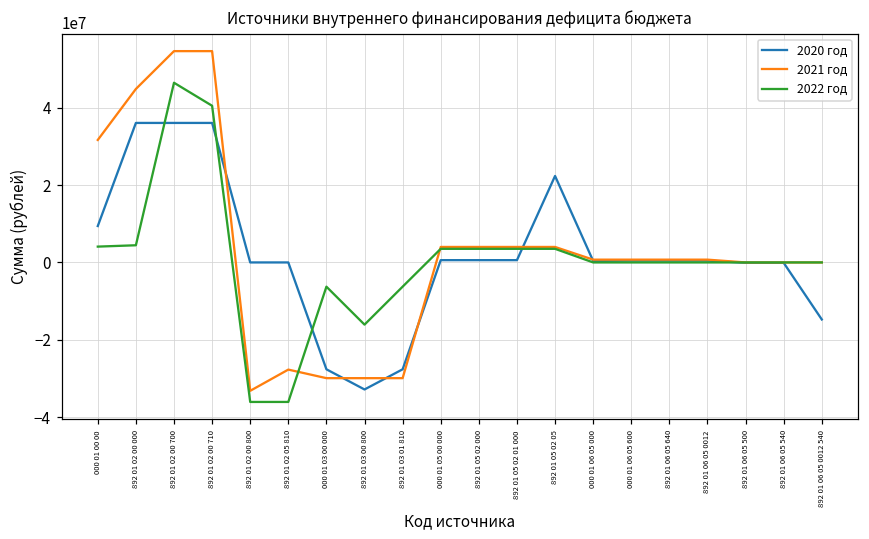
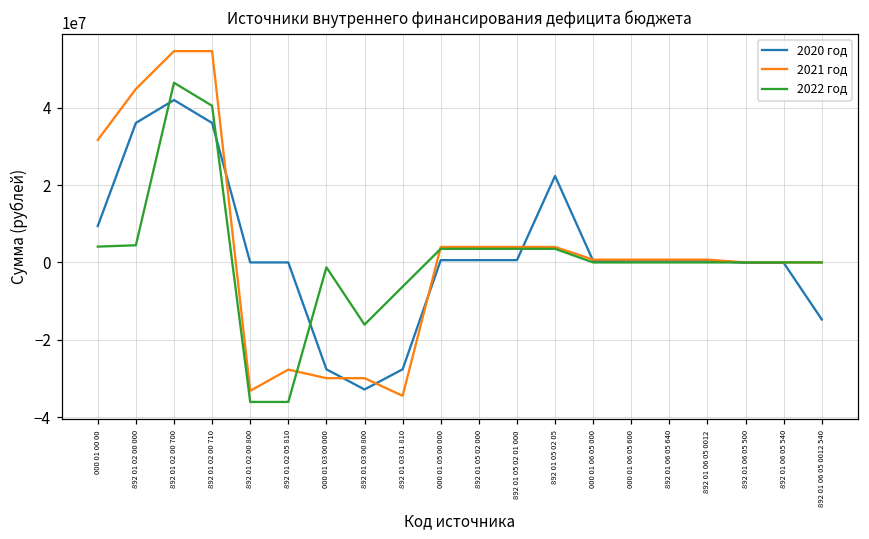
  {
    "2020 год": {
      "000 01 00 00": 9000000,
      "892 01 02 00 000": 36000000,
-     "892 01 02 00 700": 36000000,
+     "892 01 02 00 700": 42000000,
      "892 01 02 00 710": 36000000,
      "892 01 02 00 800": 0,
      "892 01 02 05 810": 0,
      "000 01 03 00 000": -28000000,
      "892 01 03 00 800": -33000000,
      "892 01 03 01 810": -28000000,
      "000 01 05 00 000": 1000000,
      "892 01 05 02 000": 1000000,
      "892 01 05 02 01 000": 1000000,
      "892 01 05 02 05": 22000000,
      "892 01 06 05 0012 540": -15000000
    },
    "2021 год": {
      "000 01 00 00": 32000000,
      "892 01 02 00 000": 45000000,
      "892 01 02 00 700": 55000000,
      "892 01 02 00 710": 55000000,
      "892 01 02 00 800": -33000000,
      "892 01 02 05 810": -28000000,
      "000 01 03 00 000": -30000000,
      "892 01 03 00 800": -30000000,
-     "892 01 03 01 810": -30000000
+     "892 01 03 01 810": -34000000
    },
    "2022 год": {
      "000 01 00 00": 4000000,
      "892 01 02 00 000": 4000000,
      "892 01 02 00 700": 46000000,
      "892 01 02 00 710": 41000000,
      "892 01 02 00 800": -36000000,
      "892 01 02 05 810": -36000000,
-     "000 01 03 00 000": -6000000,
+     "000 01 03 00 000": -1000000,
      "892 01 03 00 800": -16000000,
      "892 01 03 01 810": -6000000
    }
  }
